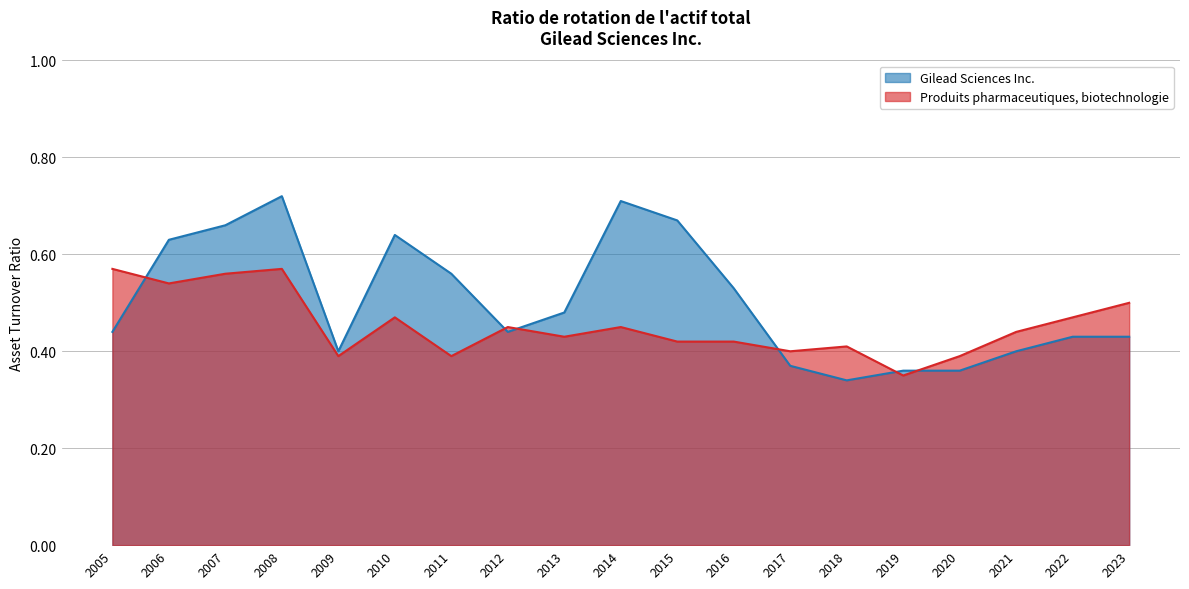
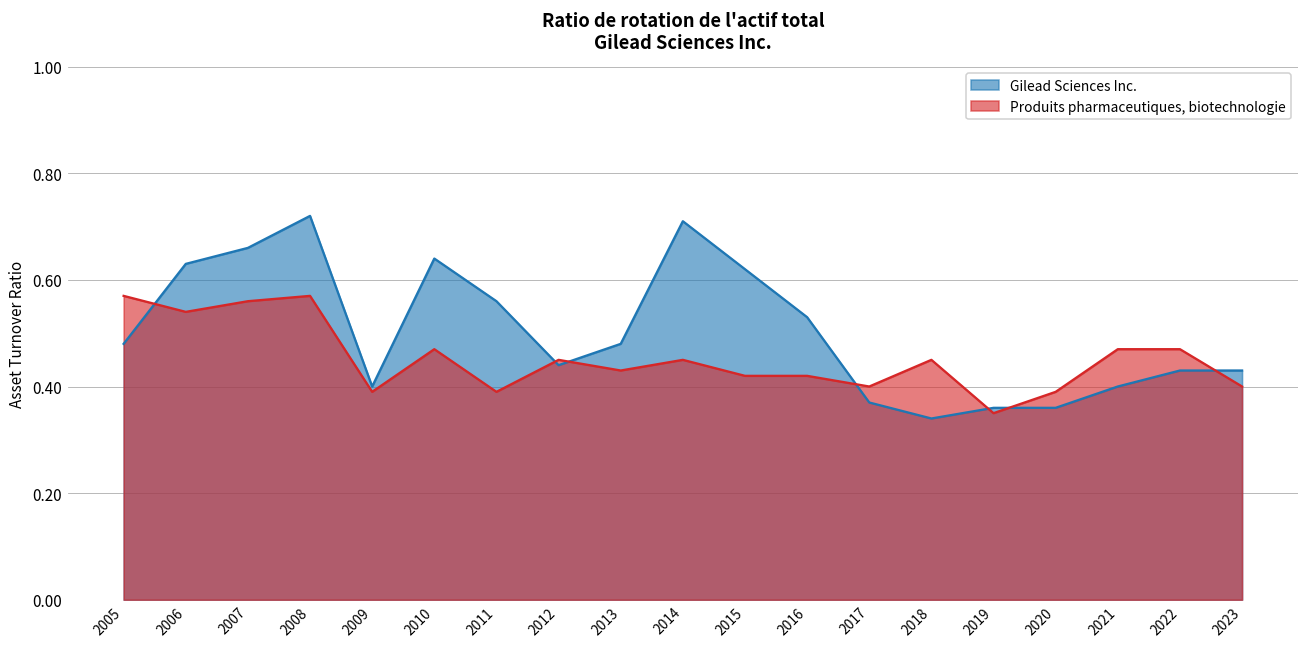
  {
    "Gilead Sciences Inc.": {
-     "2005": 0.44,
+     "2005": 0.48,
      "2006": 0.63,
      "2007": 0.66,
      "2008": 0.72,
      "2009": 0.40,
      "2010": 0.64,
      "2011": 0.56,
      "2012": 0.44,
      "2013": 0.48,
      "2014": 0.71,
-     "2015": 0.67,
+     "2015": 0.62,
      "2016": 0.53,
      "2017": 0.37,
      "2018": 0.34,
      "2019": 0.36,
      "2020": 0.36,
      "2021": 0.40,
      "2022": 0.43,
      "2023": 0.43
    },
    "Produits pharmaceutiques, biotechnologie": {
      "2005": 0.57,
      "2006": 0.54,
      "2007": 0.56,
      "2008": 0.57,
      "2009": 0.39,
      "2010": 0.47,
      "2011": 0.39,
      "2012": 0.45,
      "2013": 0.43,
      "2014": 0.45,
      "2015": 0.42,
      "2016": 0.42,
      "2017": 0.40,
-     "2018": 0.41,
+     "2018": 0.45,
      "2019": 0.35,
      "2020": 0.39,
-     "2021": 0.44,
+     "2021": 0.47,
      "2022": 0.47,
-     "2023": 0.5
+     "2023": 0.4
    }
  }
